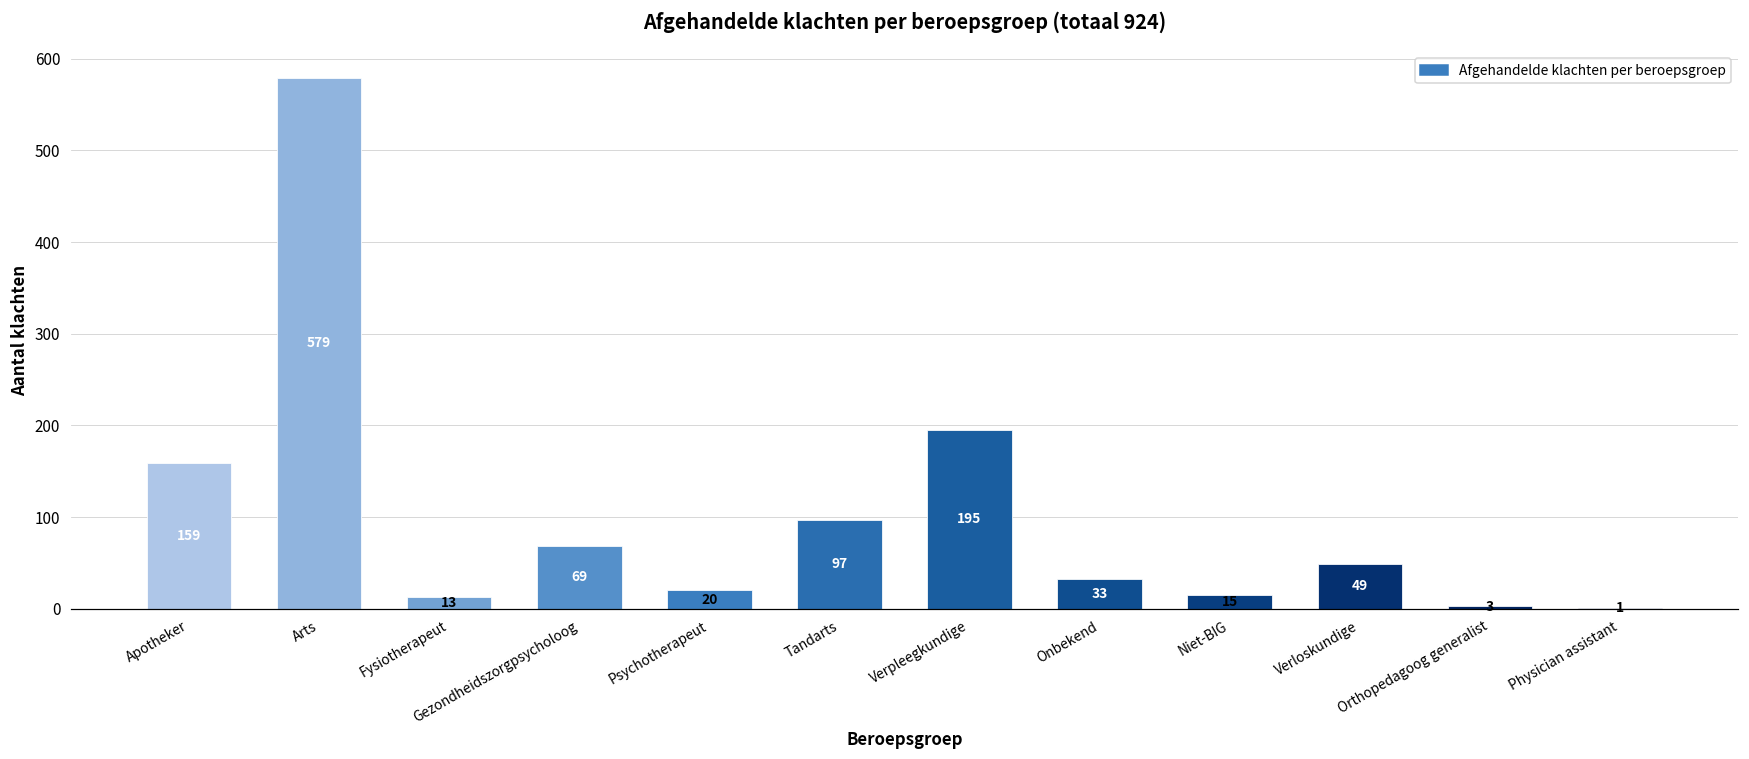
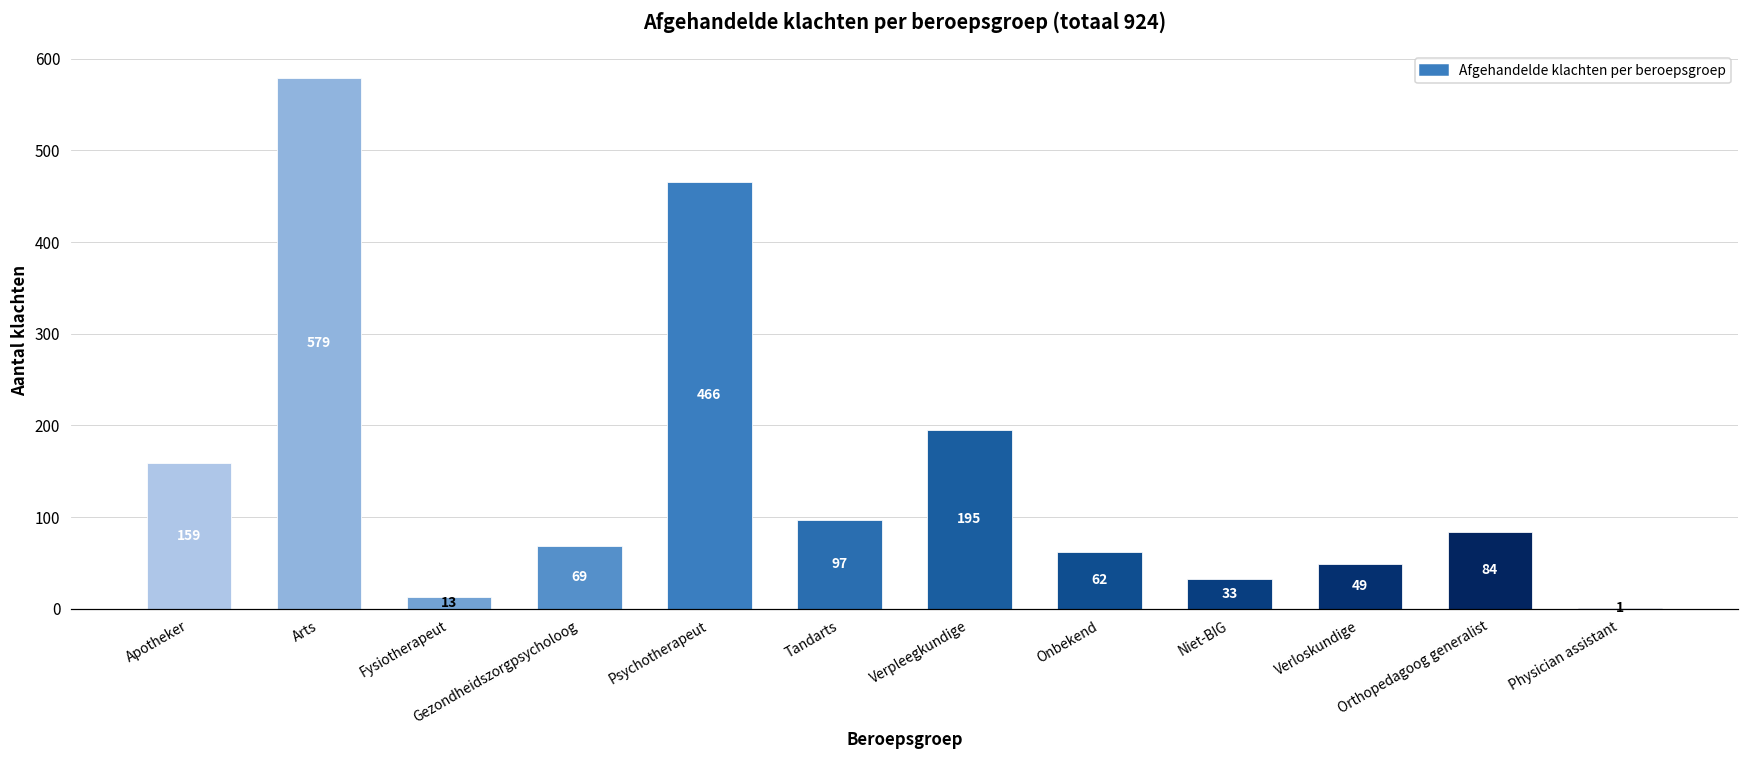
  {
    "Apotheker": 159,
    "Arts": 579,
    "Fysiotherapeut": 13,
    "Gezondheidszorgpsycholoog": 69,
-   "Psychotherapeut": 20,
+   "Psychotherapeut": 466,
    "Tandarts": 97,
    "Verpleegkundige": 195,
-   "Onbekend": 33,
-   "Niet-BIG": 15,
+   "Onbekend": 62,
+   "Niet-BIG": 33,
    "Verloskundige": 49,
-   "Orthopedagoog generalist": 3,
+   "Orthopedagoog generalist": 84,
    "Physician assistant": 1
  }
